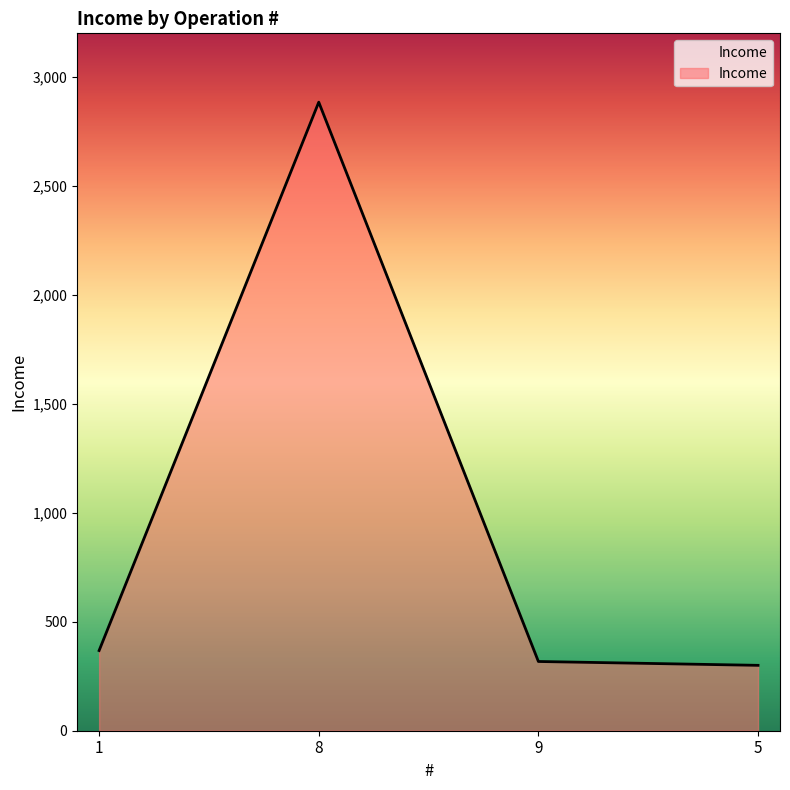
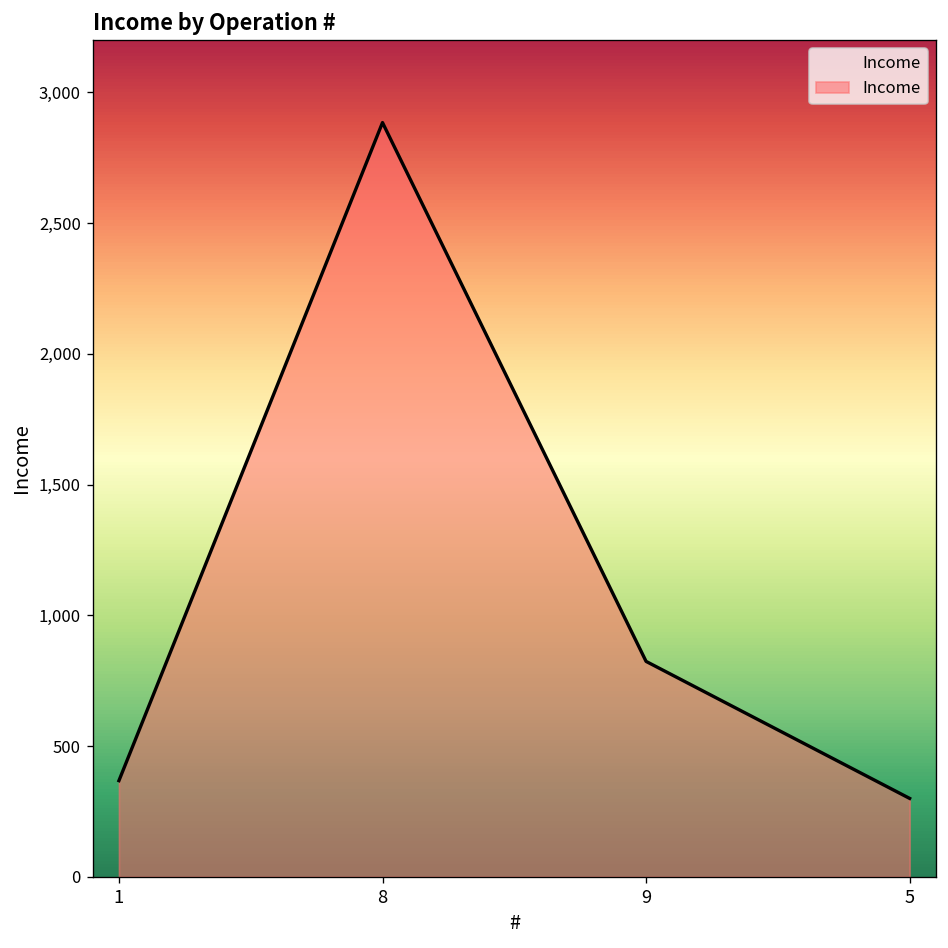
  {
    "1": "370",
    "8": "2,880",
-   "9": "320",
+   "9": "820",
    "5": "300"
  }
